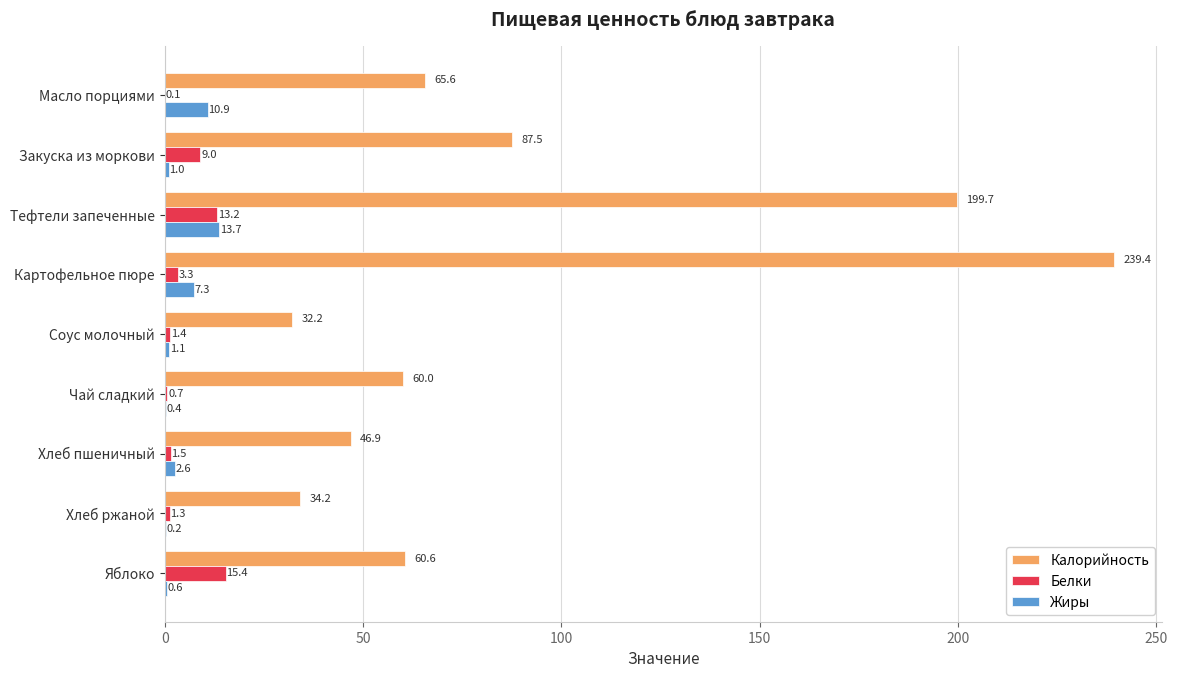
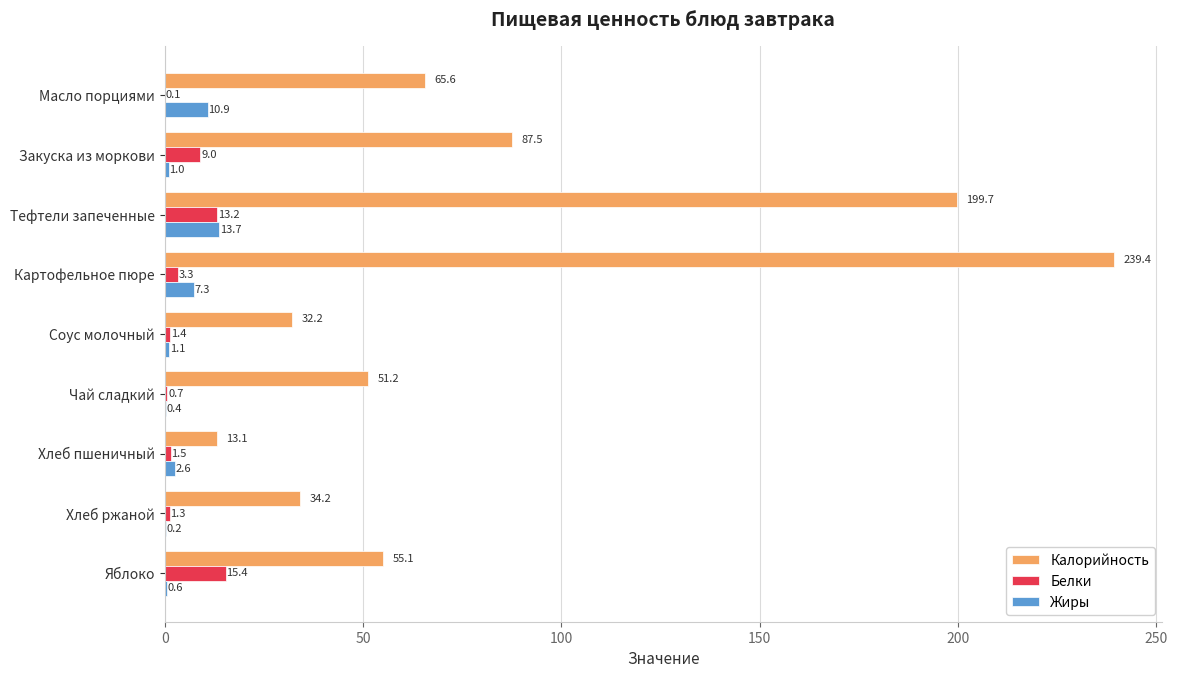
  {
    "Калорийность": {
      "Масло порциями": 65.6,
      "Закуска из моркови": 87.5,
      "Тефтели запеченные": 199.7,
      "Картофельное пюре": 239.4,
      "Соус молочный": 32.2,
-     "Чай сладкий": 60.0,
-     "Хлеб пшеничный": 46.9,
+     "Чай сладкий": 51.2,
+     "Хлеб пшеничный": 13.1,
      "Хлеб ржаной": 34.2,
-     "Яблоко": 60.6
+     "Яблоко": 55.1
    },
    "Белки": {
      "Масло порциями": 0.1,
      "Закуска из моркови": 9.0,
      "Тефтели запеченные": 13.2,
      "Картофельное пюре": 3.3,
      "Соус молочный": 1.4,
      "Чай сладкий": 0.7,
      "Хлеб пшеничный": 1.5,
      "Хлеб ржаной": 1.3,
      "Яблоко": 15.4
    },
    "Жиры": {
      "Масло порциями": 10.9,
      "Закуска из моркови": 1.0,
      "Тефтели запеченные": 13.7,
      "Картофельное пюре": 7.3,
      "Соус молочный": 1.1,
      "Чай сладкий": 0.4,
      "Хлеб пшеничный": 2.6,
      "Хлеб ржаной": 0.2,
      "Яблоко": 0.6
    }
  }
